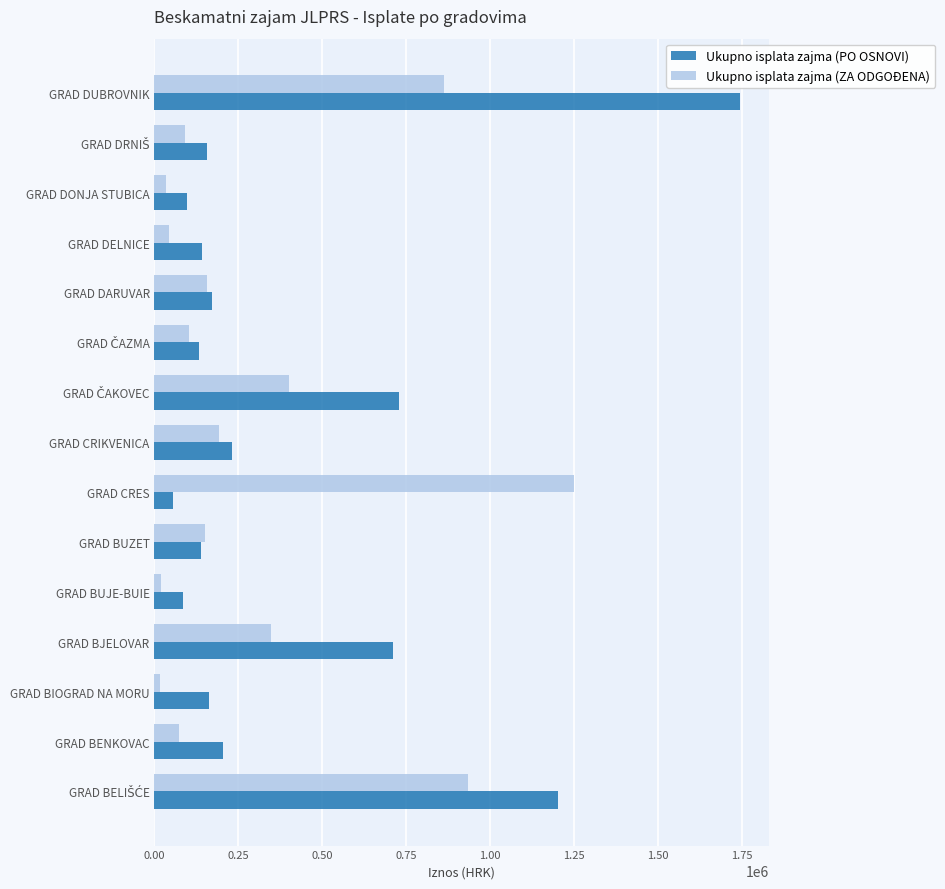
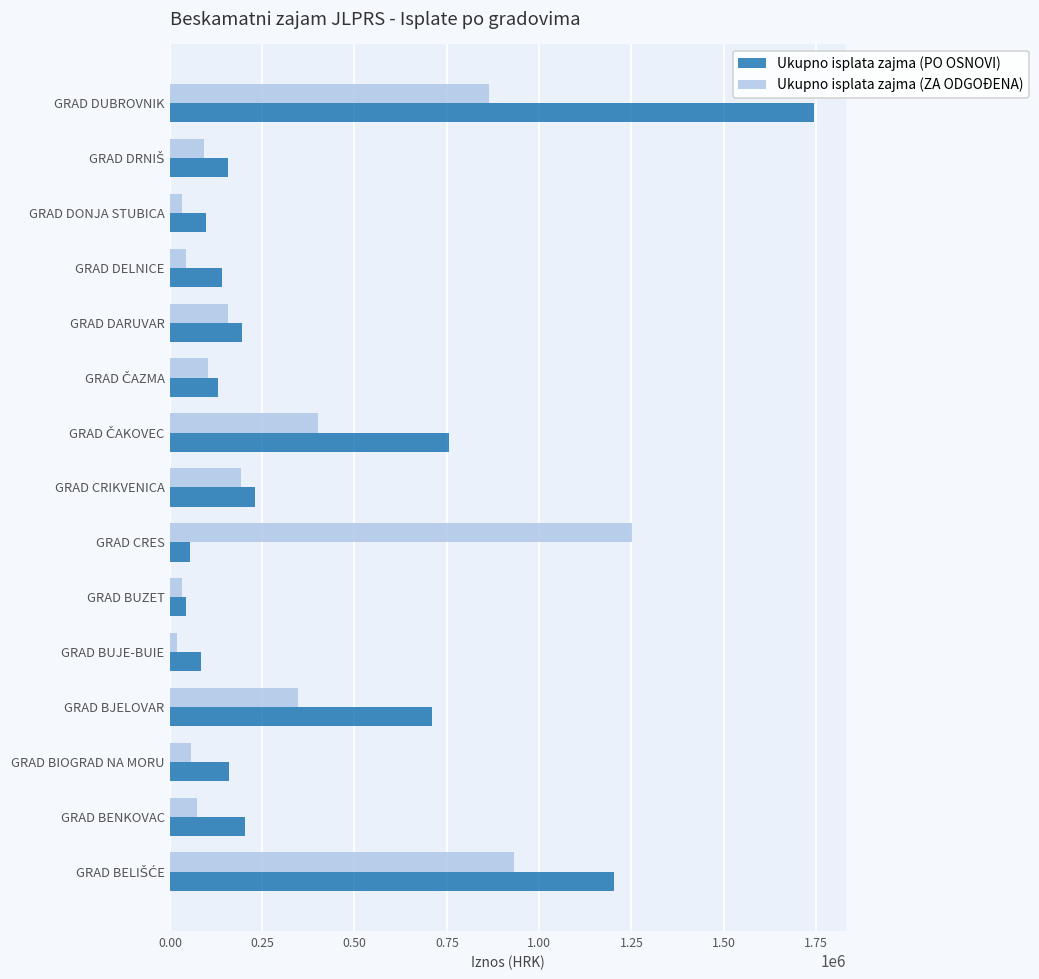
  {
    "Ukupno isplata zajma (PO OSNOVI)": {
      "GRAD DUBROVNIK": 1740000,
      "GRAD DRNIŠ": 160000,
      "GRAD DONJA STUBICA": 100000,
      "GRAD DELNICE": 140000,
-     "GRAD DARUVAR": 170000,
+     "GRAD DARUVAR": 190000,
      "GRAD ČAZMA": 130000,
-     "GRAD ČAKOVEC": 730000,
+     "GRAD ČAKOVEC": 760000,
      "GRAD CRIKVENICA": 230000,
      "GRAD CRES": 50000,
-     "GRAD BUZET": 140000,
+     "GRAD BUZET": 40000,
      "GRAD BUJE-BUIE": 80000,
      "GRAD BJELOVAR": 710000,
      "GRAD BIOGRAD NA MORU": 160000,
      "GRAD BENKOVAC": 200000,
      "GRAD BELIŠĆE": 1200000
    },
    "Ukupno isplata zajma (ZA ODGOĐENA)": {
      "GRAD DUBROVNIK": 860000,
      "GRAD DRNIŠ": 90000,
      "GRAD DONJA STUBICA": 30000,
      "GRAD DELNICE": 40000,
      "GRAD DARUVAR": 160000,
      "GRAD ČAZMA": 100000,
      "GRAD ČAKOVEC": 400000,
      "GRAD CRIKVENICA": 190000,
      "GRAD CRES": 1250000,
-     "GRAD BUZET": 150000,
+     "GRAD BUZET": 30000,
      "GRAD BUJE-BUIE": 20000,
      "GRAD BJELOVAR": 350000,
-     "GRAD BIOGRAD NA MORU": 20000,
+     "GRAD BIOGRAD NA MORU": 60000,
      "GRAD BENKOVAC": 70000,
      "GRAD BELIŠĆE": 930000
    }
  }
